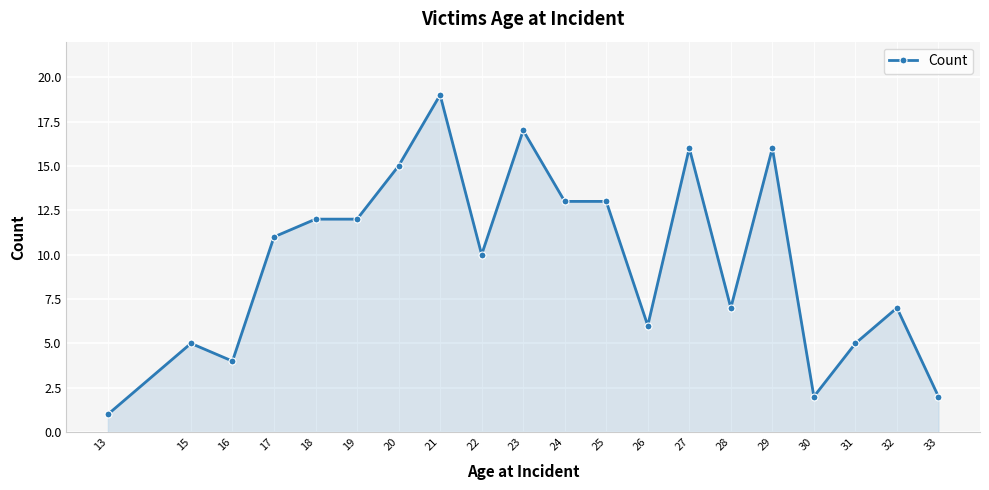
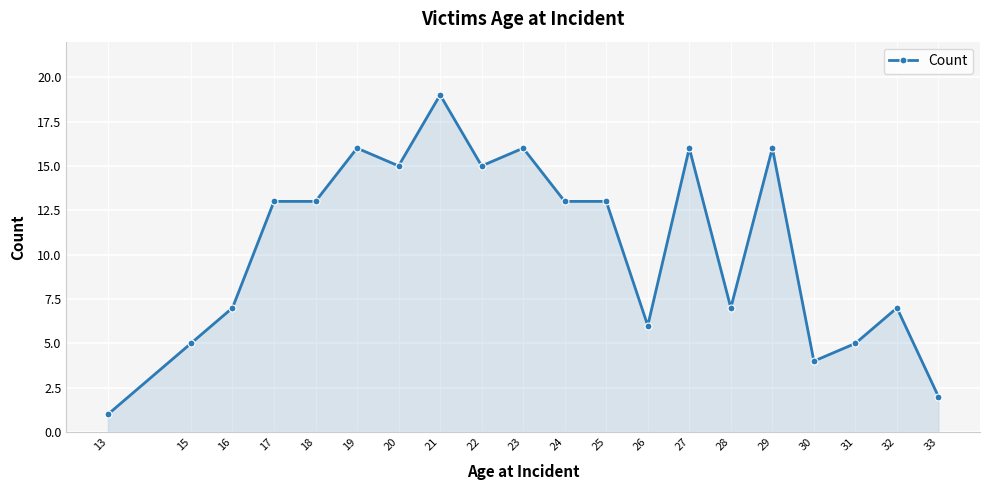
  {
    "13": 1,
    "15": 5,
-   "16": 4,
-   "17": 11,
-   "18": 12,
-   "19": 12,
+   "16": 7,
+   "17": 13,
+   "18": 13,
+   "19": 16,
    "20": 15,
    "21": 19,
-   "22": 10,
-   "23": 17,
+   "22": 15,
+   "23": 16,
    "24": 13,
    "25": 13,
    "26": 6,
    "27": 16,
    "28": 7,
    "29": 16,
-   "30": 2,
+   "30": 4,
    "31": 5,
    "32": 7,
    "33": 2
  }
